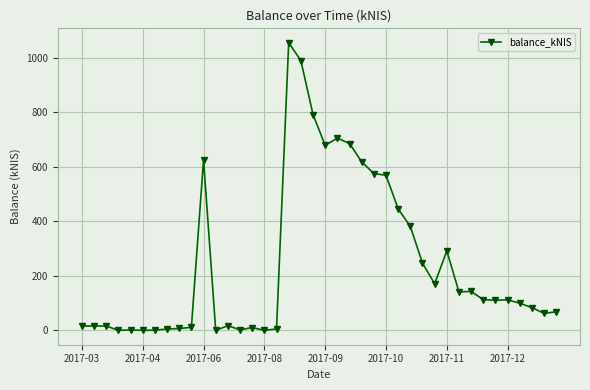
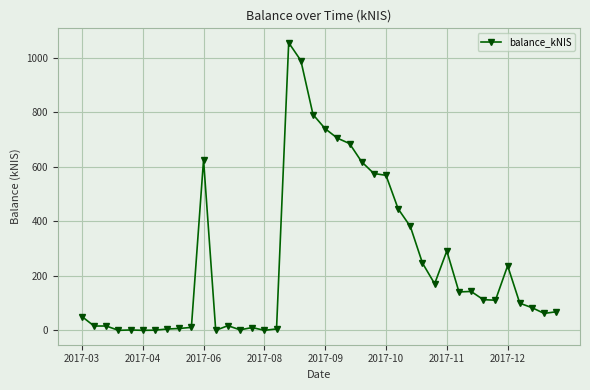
  {
-   "2017-03": 20,
+   "2017-03": 50,
    "2017-04": 0,
    "2017-06": 630,
    "2017-08": 0,
-   "2017-09": 680,
+   "2017-09": 740,
    "2017-10": 570,
    "2017-11": 290,
-   "2017-12": 110
+   "2017-12": 240
  }
